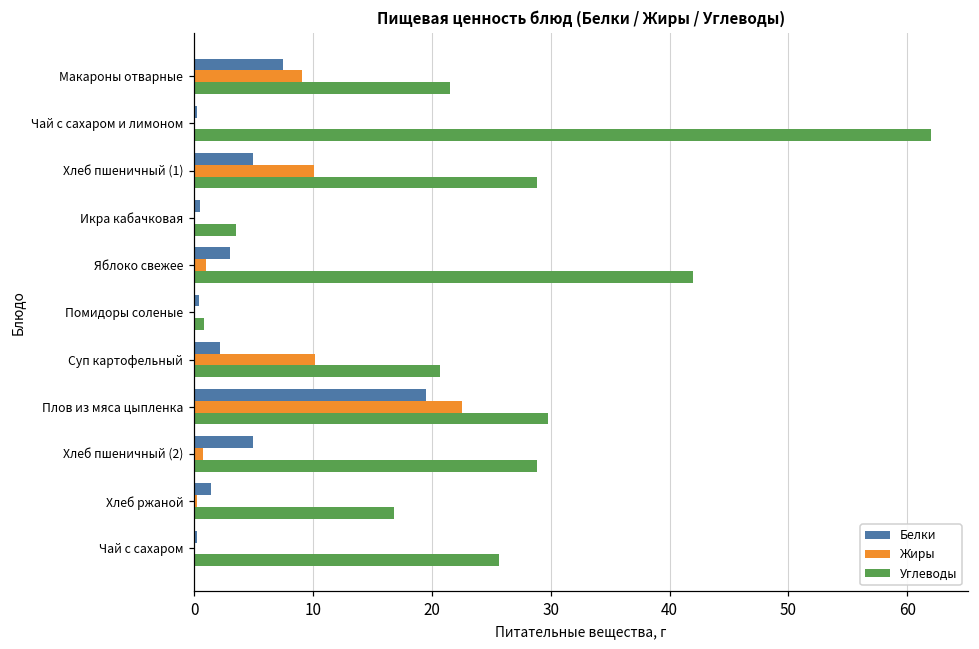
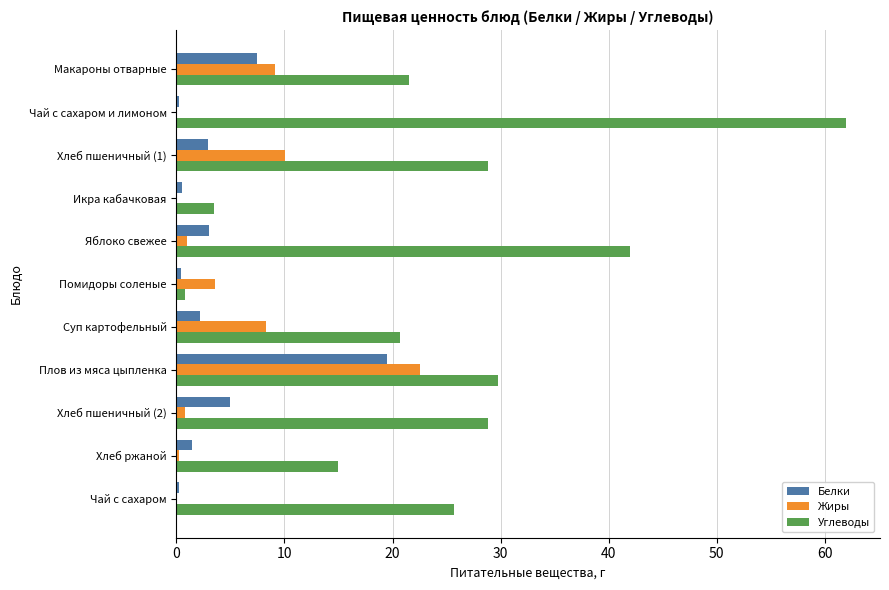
  {
    "Белки": {
      "Макароны отварные": 7.5,
      "Чай с сахаром и лимоном": 0.3,
-     "Хлеб пшеничный (1)": 5.0,
+     "Хлеб пшеничный (1)": 2.9,
      "Икра кабачковая": 0.5,
      "Яблоко свежее": 3.0,
      "Помидоры соленые": 0.4,
      "Суп картофельный": 2.2,
      "Плов из мяса цыпленка": 19.5,
      "Хлеб пшеничный (2)": 5.0,
      "Хлеб ржаной": 1.4,
      "Чай с сахаром": 0.3
    },
    "Жиры": {
      "Макароны отварные": 9.1,
      "Хлеб пшеничный (1)": 10.1,
      "Яблоко свежее": 1.0,
-     "Помидоры соленые": 0.1,
-     "Суп картофельный": 10.2,
+     "Помидоры соленые": 3.6,
+     "Суп картофельный": 8.3,
      "Плов из мяса цыпленка": 22.5,
      "Хлеб пшеничный (2)": 0.8
    },
    "Углеводы": {
      "Макароны отварные": 21.5,
      "Чай с сахаром и лимоном": 62.0,
      "Хлеб пшеничный (1)": 28.9,
      "Икра кабачковая": 3.5,
      "Яблоко свежее": 42.0,
      "Помидоры соленые": 0.8,
      "Суп картофельный": 20.7,
      "Плов из мяса цыпленка": 29.8,
      "Хлеб пшеничный (2)": 28.9,
-     "Хлеб ржаной": 16.8,
+     "Хлеб ржаной": 14.9,
      "Чай с сахаром": 25.7
    }
  }
